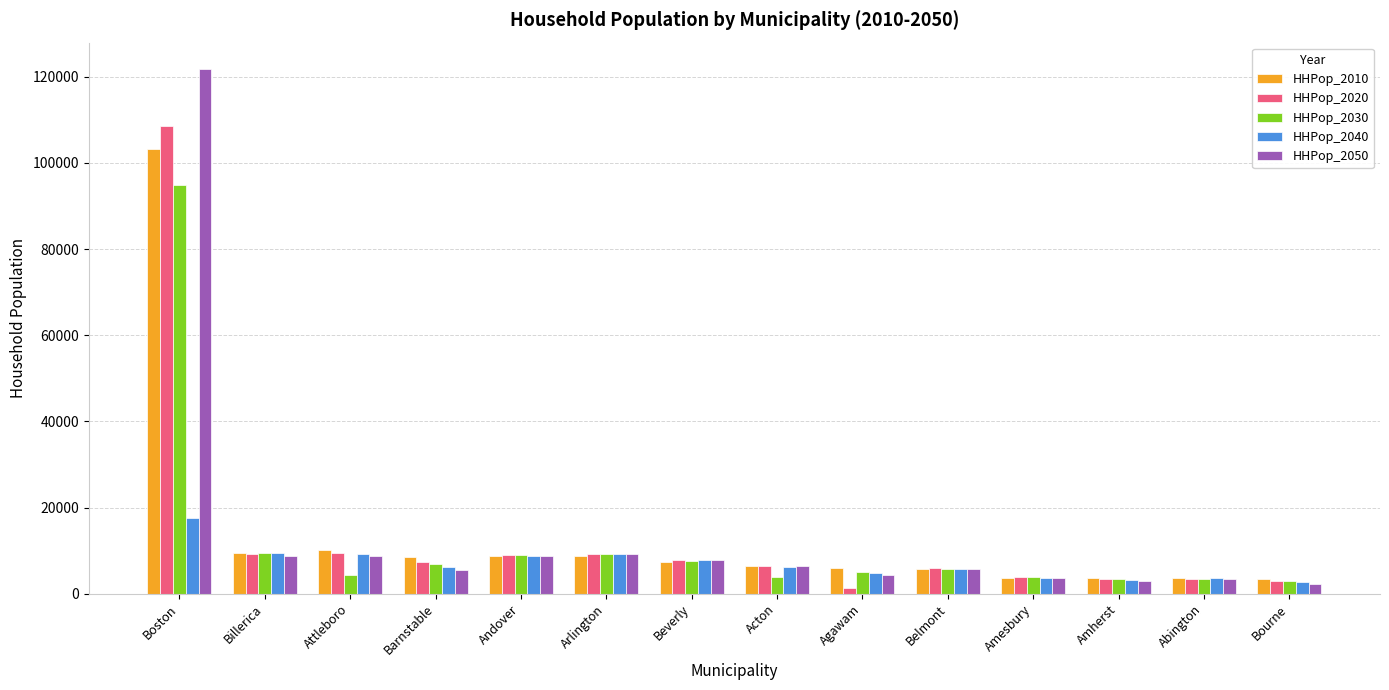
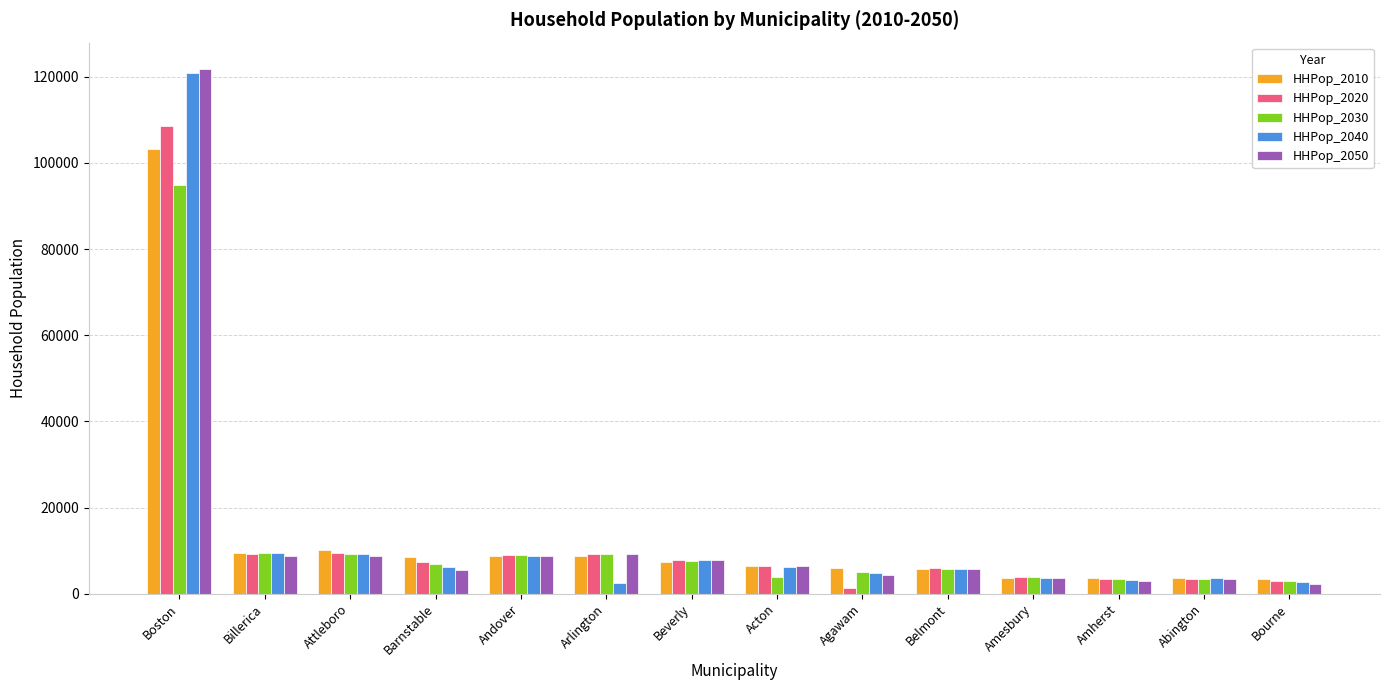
  {
    "HHPop_2010": {
      "Boston": 103000,
      "Billerica": 10000,
      "Attleboro": 10000,
      "Barnstable": 9000,
      "Andover": 9000,
      "Arlington": 9000,
      "Beverly": 7000,
      "Acton": 6000,
      "Agawam": 6000,
      "Belmont": 6000,
      "Amesbury": 4000,
      "Amherst": 4000,
      "Abington": 4000,
      "Bourne": 4000
    },
    "HHPop_2020": {
      "Boston": 109000,
      "Billerica": 9000,
      "Attleboro": 9000,
      "Barnstable": 7000,
      "Andover": 9000,
      "Arlington": 9000,
      "Beverly": 8000,
      "Acton": 6000,
      "Agawam": 1000,
      "Belmont": 6000,
      "Amesbury": 4000,
      "Amherst": 3000,
      "Abington": 3000,
      "Bourne": 3000
    },
    "HHPop_2030": {
      "Boston": 95000,
      "Billerica": 9000,
-     "Attleboro": 4000,
+     "Attleboro": 9000,
      "Barnstable": 7000,
      "Andover": 9000,
      "Arlington": 9000,
      "Beverly": 8000,
      "Acton": 4000,
      "Agawam": 5000,
      "Belmont": 6000,
      "Amesbury": 4000,
      "Amherst": 3000,
      "Abington": 4000,
      "Bourne": 3000
    },
    "HHPop_2040": {
-     "Boston": 18000,
+     "Boston": 121000,
      "Billerica": 9000,
      "Attleboro": 9000,
      "Barnstable": 6000,
      "Andover": 9000,
-     "Arlington": 9000,
+     "Arlington": 2000,
      "Beverly": 8000,
      "Acton": 6000,
      "Agawam": 5000,
      "Belmont": 6000,
      "Amesbury": 4000,
      "Amherst": 3000,
      "Abington": 4000,
      "Bourne": 3000
    },
    "HHPop_2050": {
      "Boston": 122000,
      "Billerica": 9000,
      "Attleboro": 9000,
      "Barnstable": 5000,
      "Andover": 9000,
      "Arlington": 9000,
      "Beverly": 8000,
      "Acton": 6000,
      "Agawam": 4000,
      "Belmont": 6000,
      "Amesbury": 4000,
      "Amherst": 3000,
      "Abington": 3000,
      "Bourne": 2000
    }
  }
